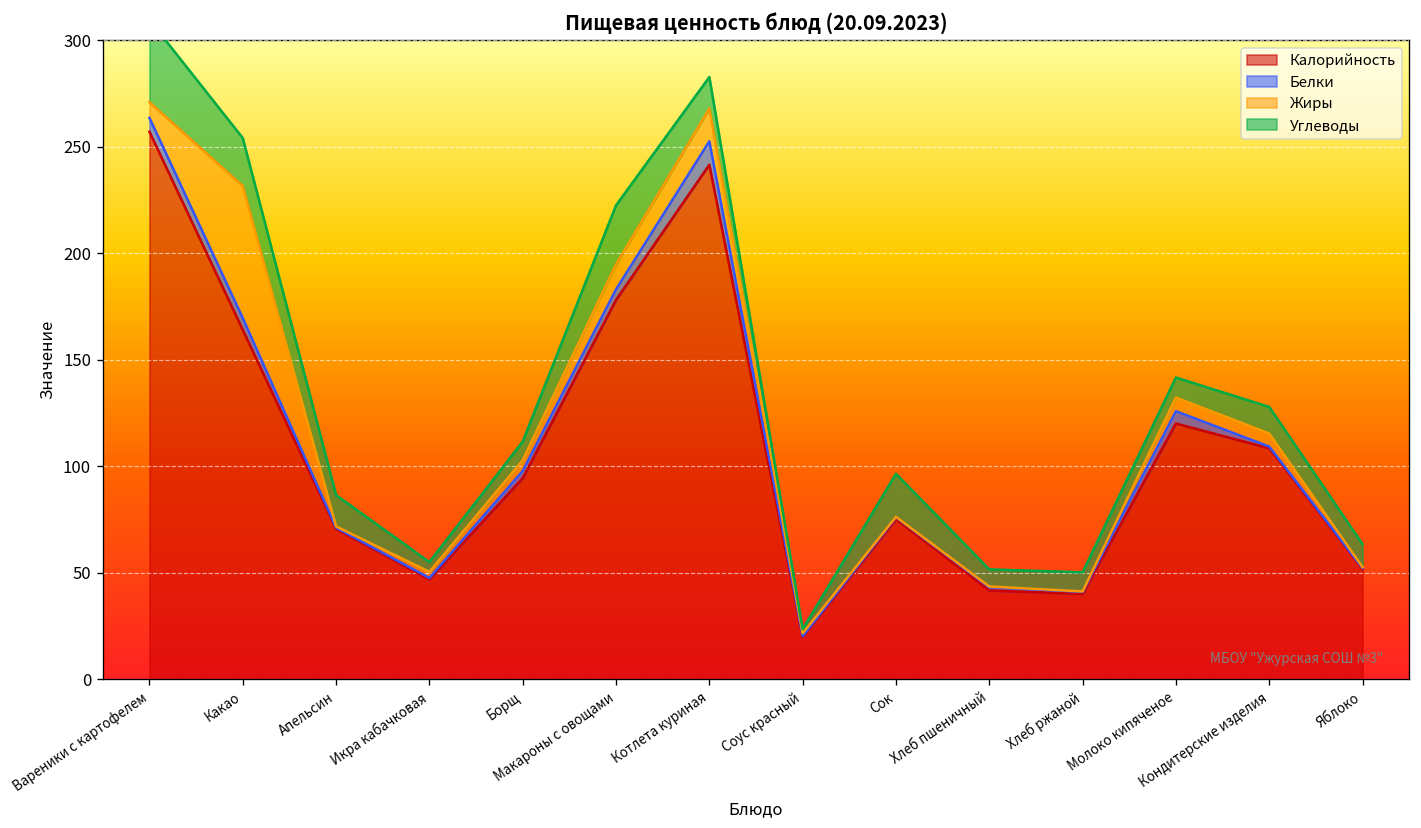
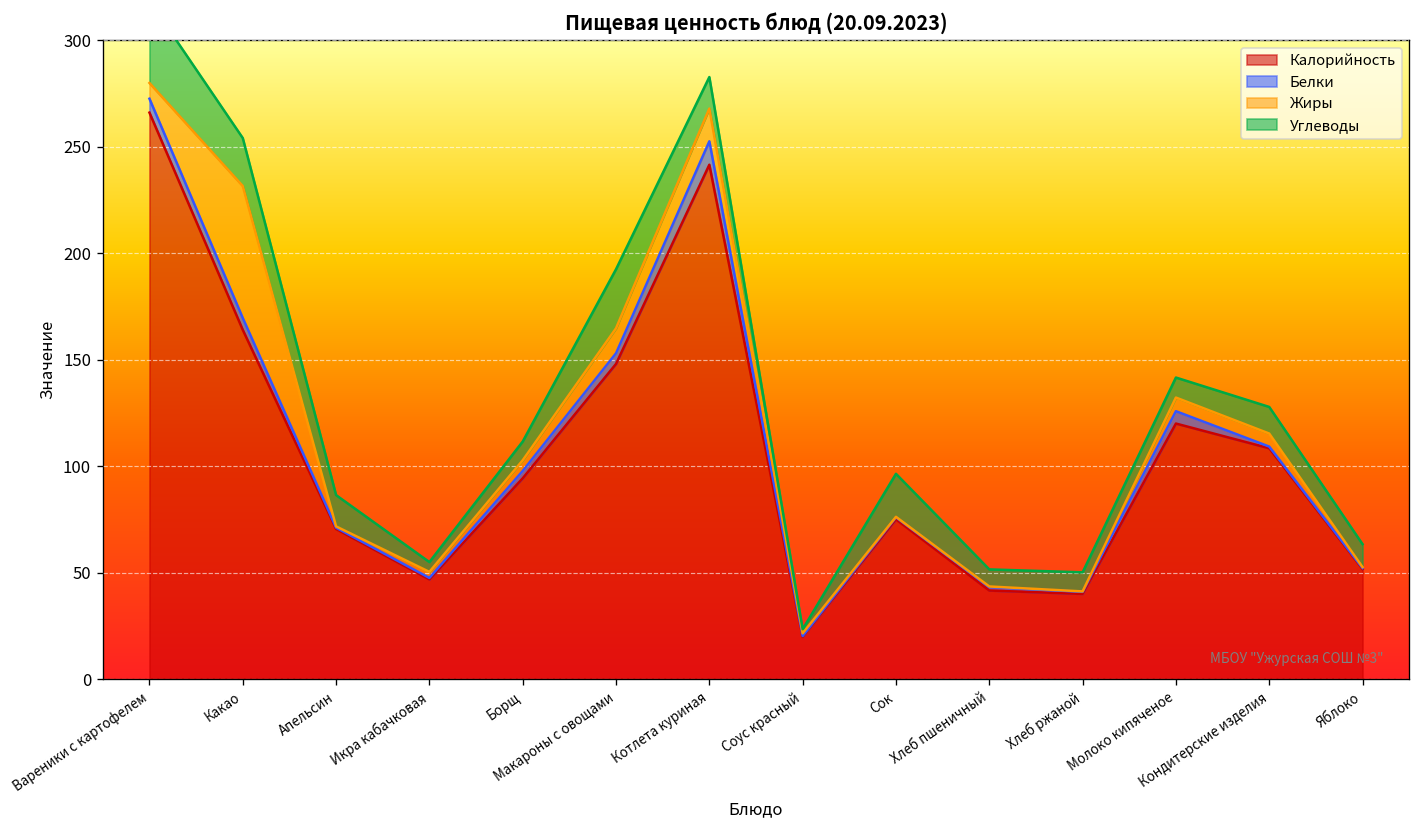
  {
    "Калорийность": {
-     "Вареники с картофелем": 257,
+     "Вареники с картофелем": 266,
      "Какао": 164,
      "Борщ": 94,
-     "Макароны с овощами": 178,
+     "Макароны с овощами": 148,
      "Котлета куриная": 242,
      "Хлеб пшеничный": 42,
      "Молоко кипяченое": 120
    },
    "Белки": {
      "Вареники с картофелем": 7,
      "Какао": 6,
      "Борщ": 3,
      "Макароны с овощами": 5,
      "Котлета куриная": 11,
      "Молоко кипяченое": 6
    },
    "Жиры": {
      "Вареники с картофелем": 7,
      "Какао": 62,
      "Икра кабачковая": 3,
      "Борщ": 5,
      "Макароны с овощами": 12,
      "Котлета куриная": 15,
      "Молоко кипяченое": 6,
      "Кондитерские изделия": 6
    },
    "Углеводы": {
      "Какао": 23,
      "Апельсин": 15,
      "Икра кабачковая": 5,
      "Борщ": 9,
      "Макароны с овощами": 28,
      "Котлета куриная": 15,
      "Соус красный": 2,
      "Сок": 20,
      "Хлеб пшеничный": 8,
      "Хлеб ржаной": 9,
      "Молоко кипяченое": 9,
      "Кондитерские изделия": 13,
      "Яблоко": 11
    }
  }
